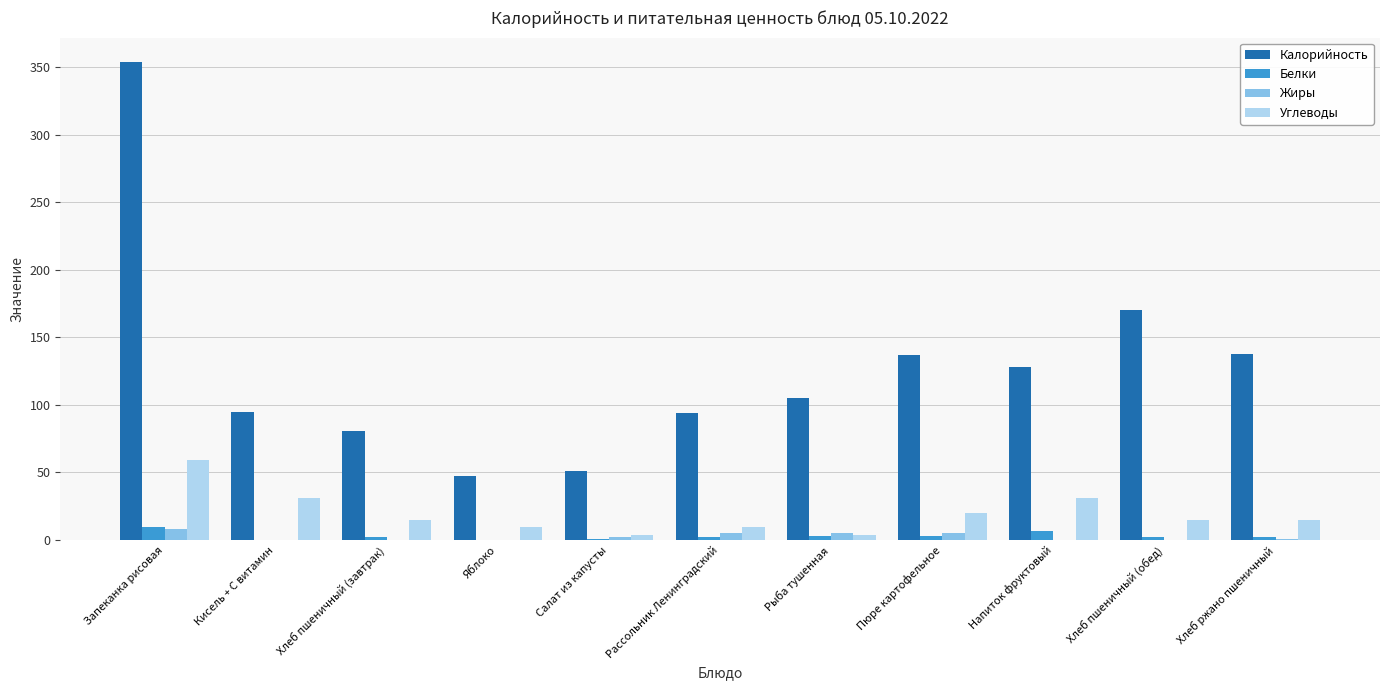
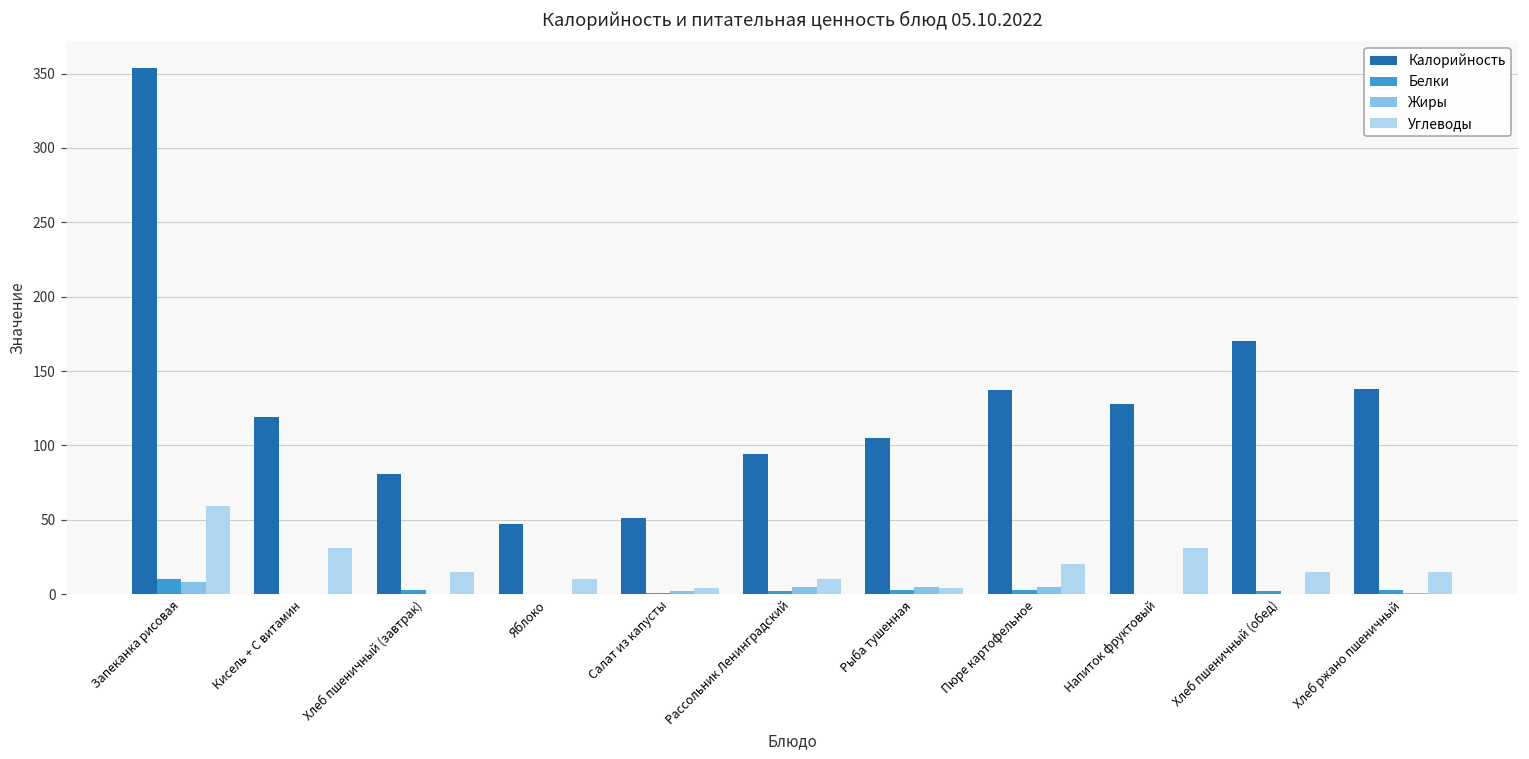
  {
    "Калорийность": {
      "Запеканка рисовая": 354,
-     "Кисель + С витамин": 95,
+     "Кисель + С витамин": 119,
      "Хлеб пшеничный (завтрак)": 81,
      "Яблоко": 47,
      "Салат из капусты": 51,
      "Рассольник Ленинградский": 94,
      "Рыба тушенная": 105,
      "Пюре картофельное": 137,
      "Напиток фруктовый": 128,
      "Хлеб пшеничный (обед)": 170,
      "Хлеб ржано пшеничный": 138
    },
    "Белки": {
      "Запеканка рисовая": 10,
      "Хлеб пшеничный (завтрак)": 2,
      "Яблоко": 0,
      "Рассольник Ленинградский": 2,
      "Рыба тушенная": 3,
      "Пюре картофельное": 3,
-     "Напиток фруктовый": 7,
+     "Напиток фруктовый": 0,
      "Хлеб пшеничный (обед)": 2,
      "Хлеб ржано пшеничный": 2
    }
  }
